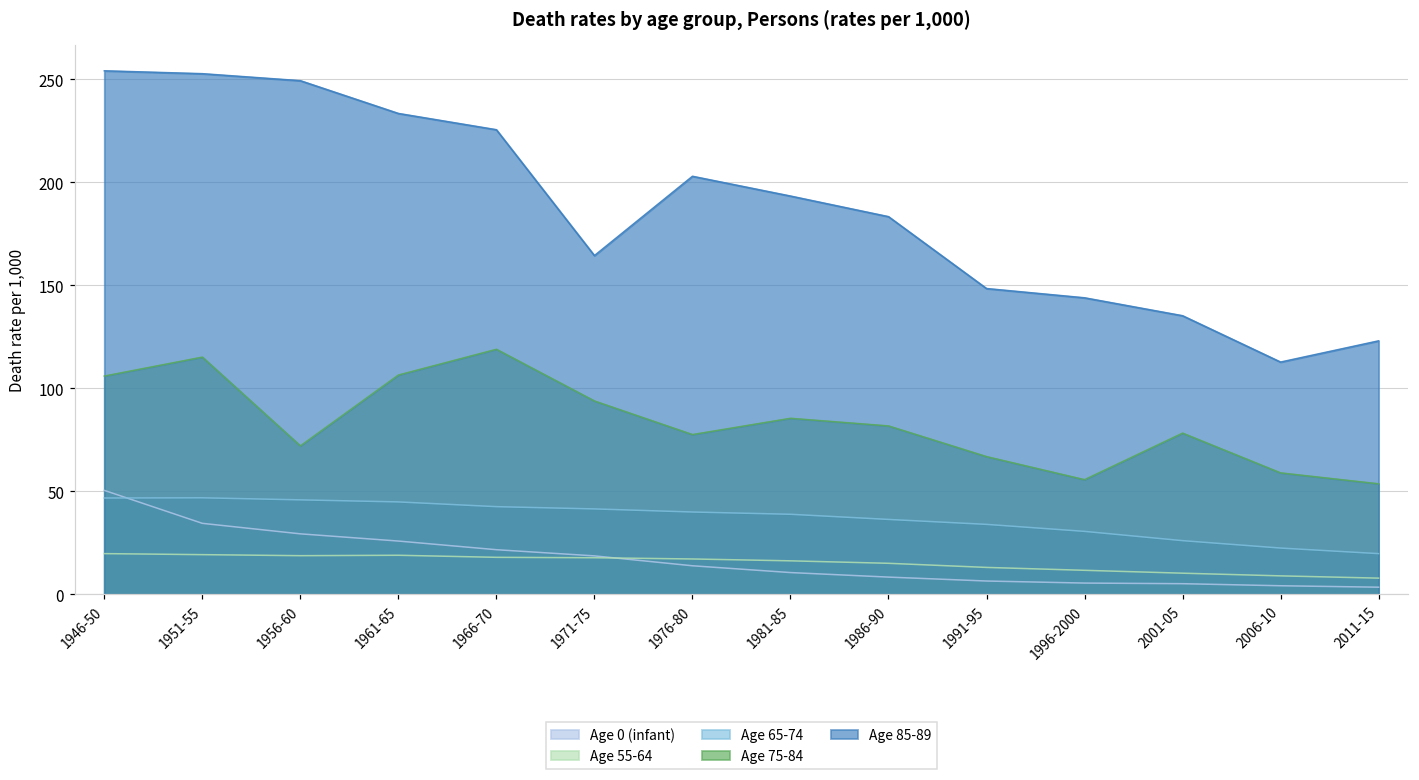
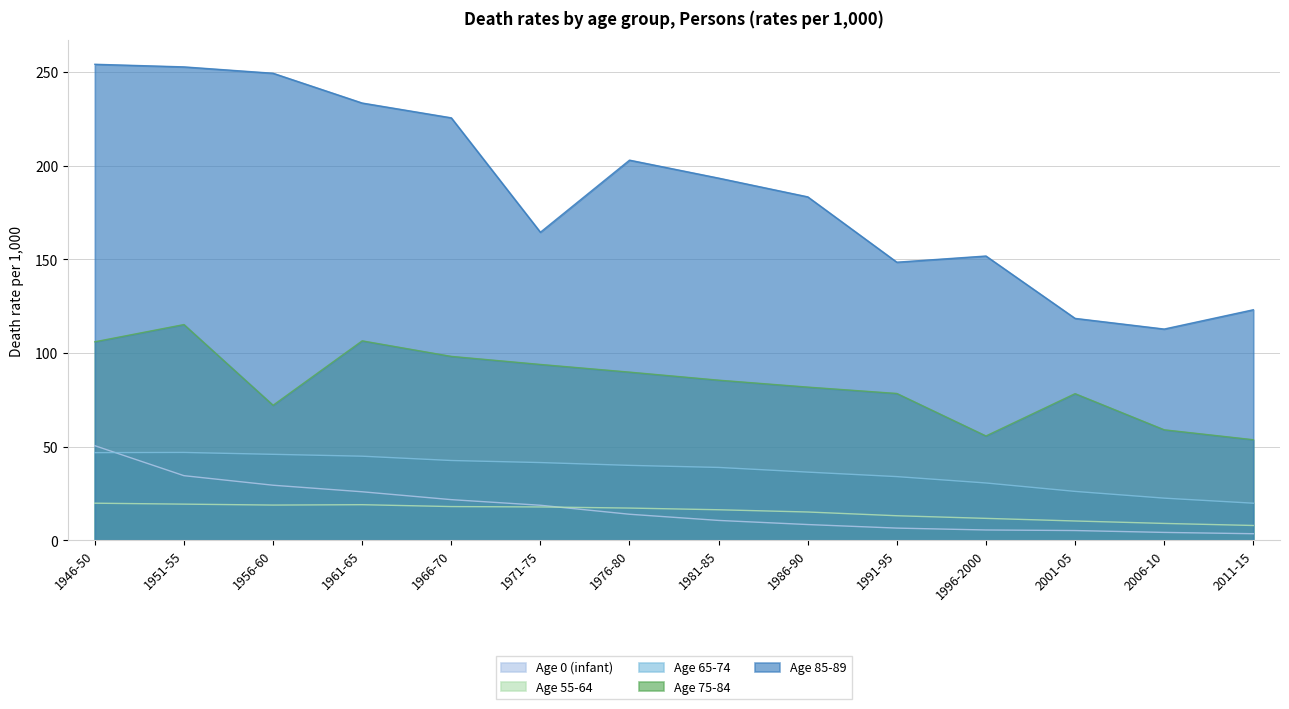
  {
    "Age 75-84": {
      "1946-50": 106,
      "1951-55": 115,
      "1956-60": 72,
      "1961-65": 107,
-     "1966-70": 119,
+     "1966-70": 98,
      "1971-75": 94,
-     "1976-80": 78,
+     "1976-80": 90,
      "1981-85": 86,
      "1986-90": 82,
-     "1991-95": 67,
+     "1991-95": 78,
      "1996-2000": 56,
      "2001-05": 78,
      "2006-10": 59,
      "2011-15": 54
    },
    "Age 85-89": {
      "1946-50": 254,
      "1951-55": 253,
      "1956-60": 249,
      "1961-65": 234,
      "1966-70": 226,
      "1971-75": 165,
      "1976-80": 203,
      "1981-85": 193,
      "1986-90": 183,
      "1991-95": 149,
-     "1996-2000": 144,
-     "2001-05": 135,
+     "1996-2000": 152,
+     "2001-05": 119,
      "2006-10": 113,
      "2011-15": 123
    }
  }
